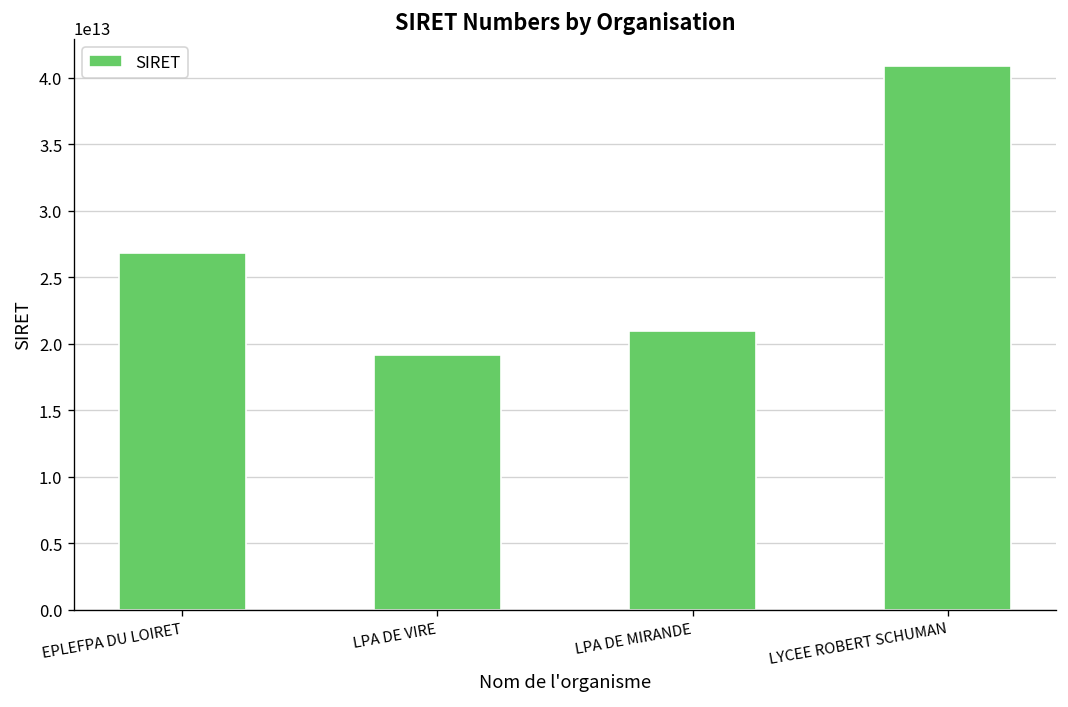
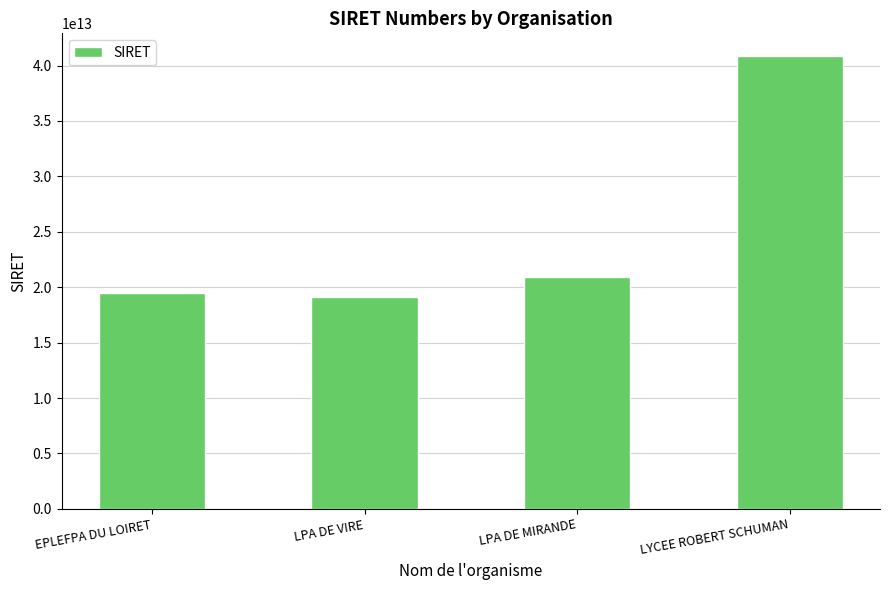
  {
-   "EPLEFPA DU LOIRET": 26800000000000,
+   "EPLEFPA DU LOIRET": 19500000000000,
    "LPA DE VIRE": 19100000000000,
    "LPA DE MIRANDE": 21000000000000,
    "LYCEE ROBERT SCHUMAN": 40900000000000
  }
